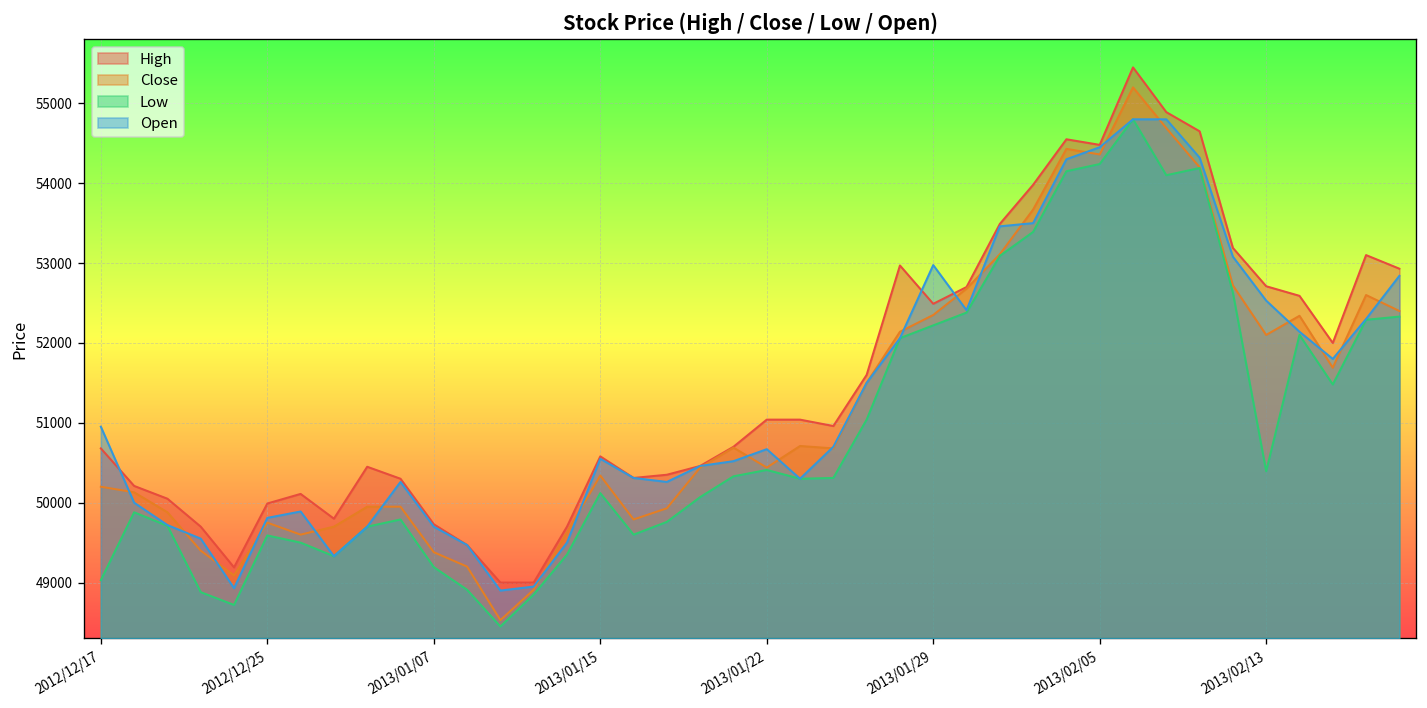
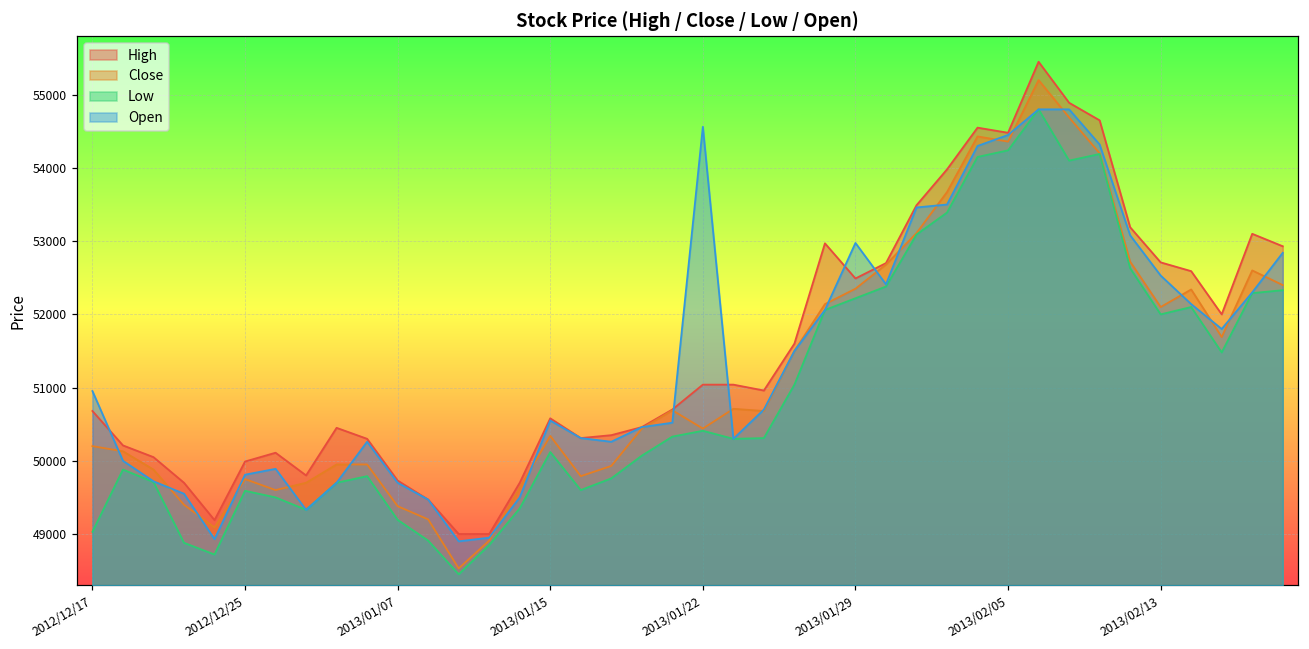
  {
    "Low": {
      "2012/12/17": 49000,
      "2012/12/25": 49600,
      "2013/01/07": 49200,
      "2013/01/15": 50100,
      "2013/01/29": 52200,
      "2013/02/05": 54200,
-     "2013/02/13": 50400
+     "2013/02/13": 52000
    },
    "Open": {
      "2012/12/17": 51000,
      "2012/12/25": 49800,
-     "2013/01/22": 50700,
+     "2013/01/22": 54600,
      "2013/01/29": 53000,
      "2013/02/13": 52500
    }
  }
